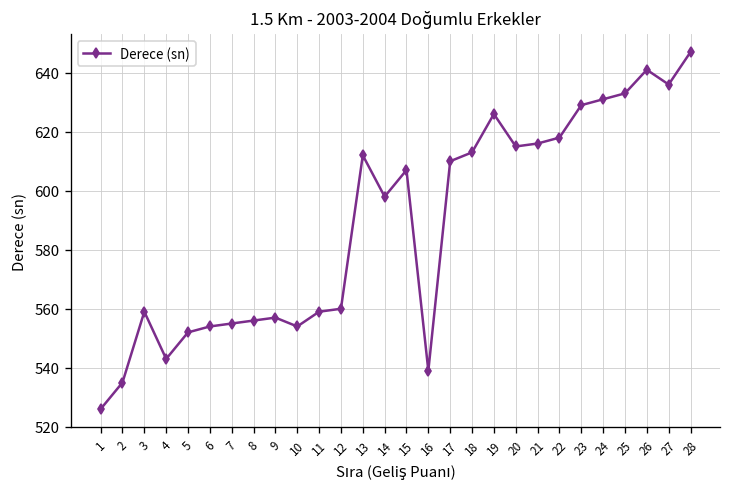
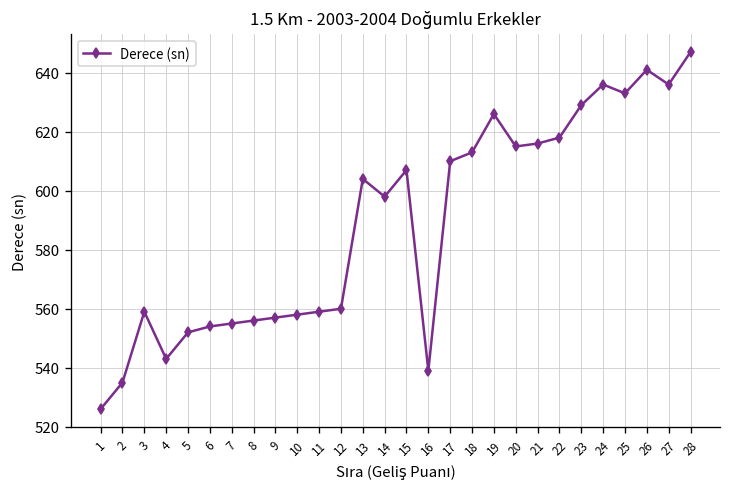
  {
    "1": 526,
    "2": 535,
    "3": 559,
    "4": 543,
    "5": 552,
    "6": 554,
    "7": 555,
    "8": 556,
    "9": 557,
-   "10": 554,
+   "10": 558,
    "11": 559,
    "12": 560,
-   "13": 612,
+   "13": 604,
    "14": 598,
    "15": 607,
    "16": 539,
    "17": 610,
    "18": 613,
    "19": 626,
    "20": 615,
    "21": 616,
    "22": 618,
    "23": 629,
-   "24": 631,
+   "24": 636,
    "25": 633,
    "26": 641,
    "27": 636,
    "28": 647
  }
